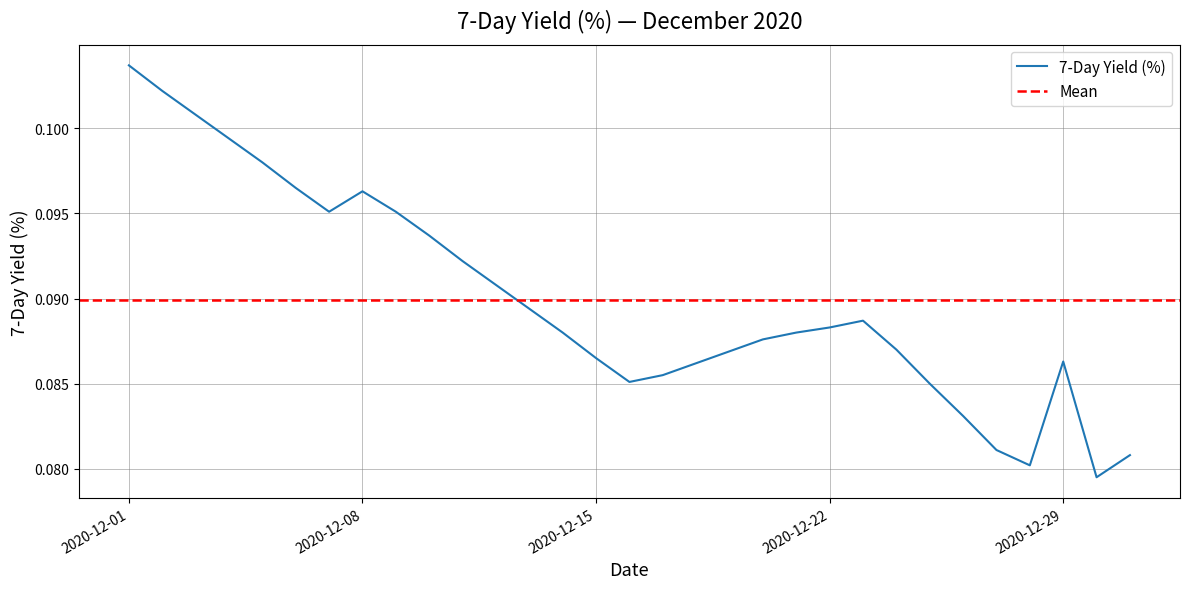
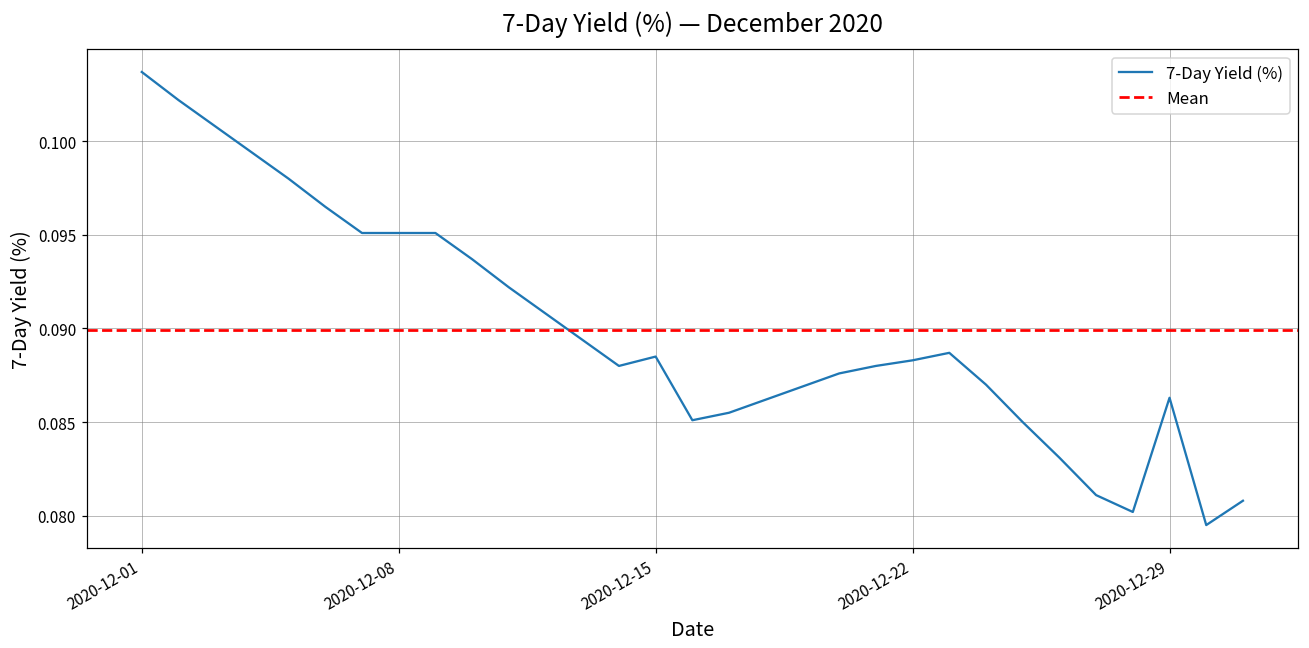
  {
    "2020-12-01": 0.1037,
-   "2020-12-08": 0.0963,
-   "2020-12-15": 0.0865,
+   "2020-12-08": 0.0951,
+   "2020-12-15": 0.0885,
    "2020-12-22": 0.0883,
    "2020-12-29": 0.0863
  }
